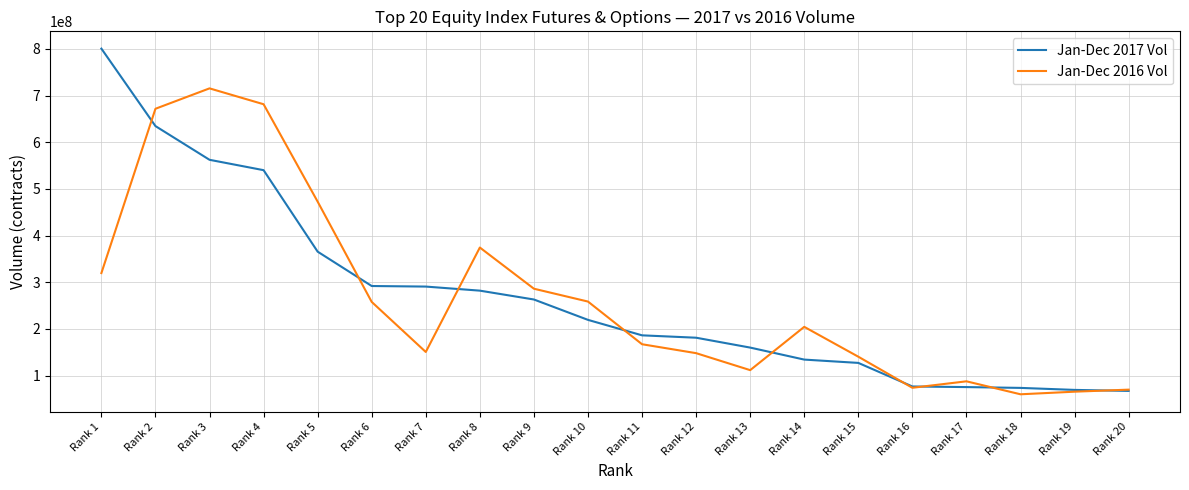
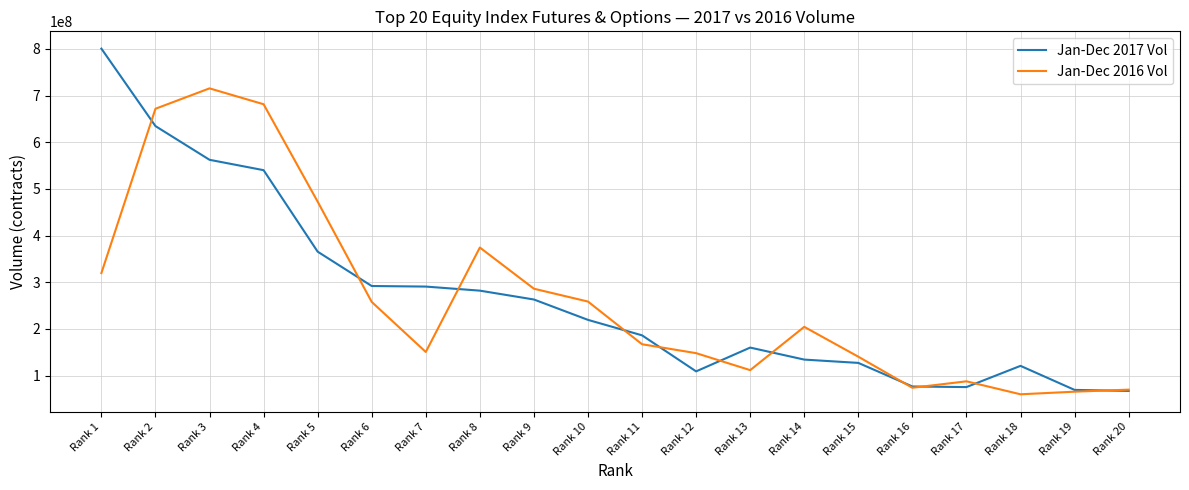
  {
    "Jan-Dec 2017 Vol": {
      "Rank 1": 800000000,
      "Rank 2": 630000000,
      "Rank 3": 560000000,
      "Rank 4": 540000000,
      "Rank 5": 370000000,
      "Rank 6": 290000000,
      "Rank 7": 290000000,
      "Rank 8": 280000000,
      "Rank 9": 260000000,
      "Rank 10": 220000000,
      "Rank 11": 190000000,
-     "Rank 12": 180000000,
+     "Rank 12": 110000000,
      "Rank 13": 160000000,
      "Rank 14": 130000000,
      "Rank 15": 130000000,
      "Rank 17": 80000000,
-     "Rank 18": 70000000
+     "Rank 18": 120000000
    },
    "Jan-Dec 2016 Vol": {
      "Rank 1": 320000000,
      "Rank 2": 670000000,
      "Rank 3": 720000000,
      "Rank 4": 680000000,
      "Rank 5": 470000000,
      "Rank 6": 260000000,
      "Rank 7": 150000000,
      "Rank 8": 370000000,
      "Rank 9": 290000000,
      "Rank 10": 260000000,
      "Rank 11": 170000000,
      "Rank 12": 150000000,
      "Rank 13": 110000000,
      "Rank 14": 200000000,
      "Rank 15": 140000000,
      "Rank 17": 90000000,
      "Rank 18": 60000000
    }
  }
